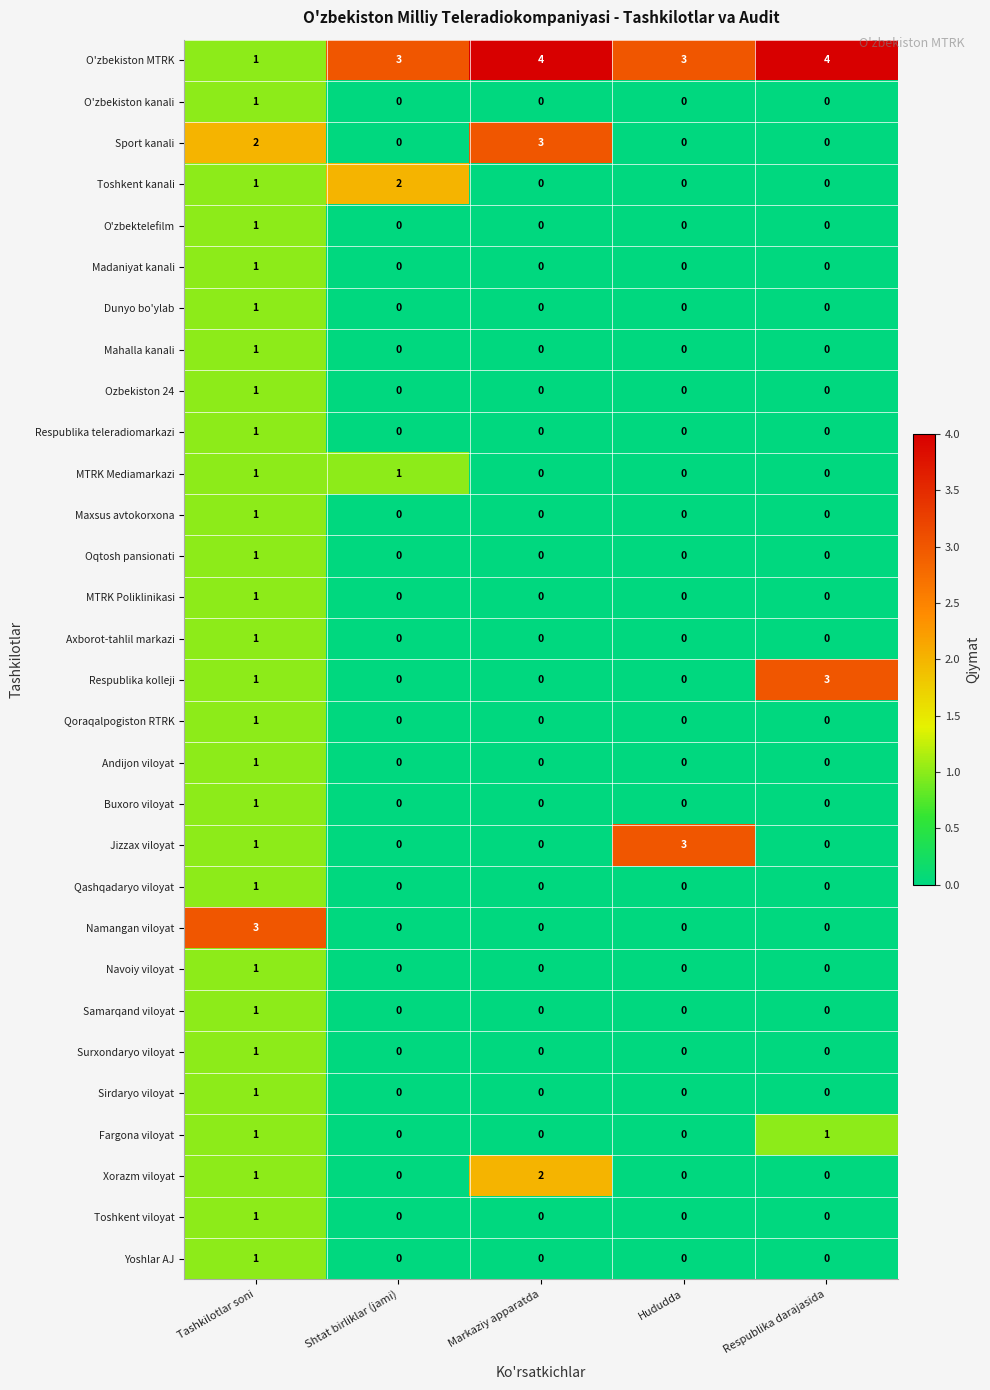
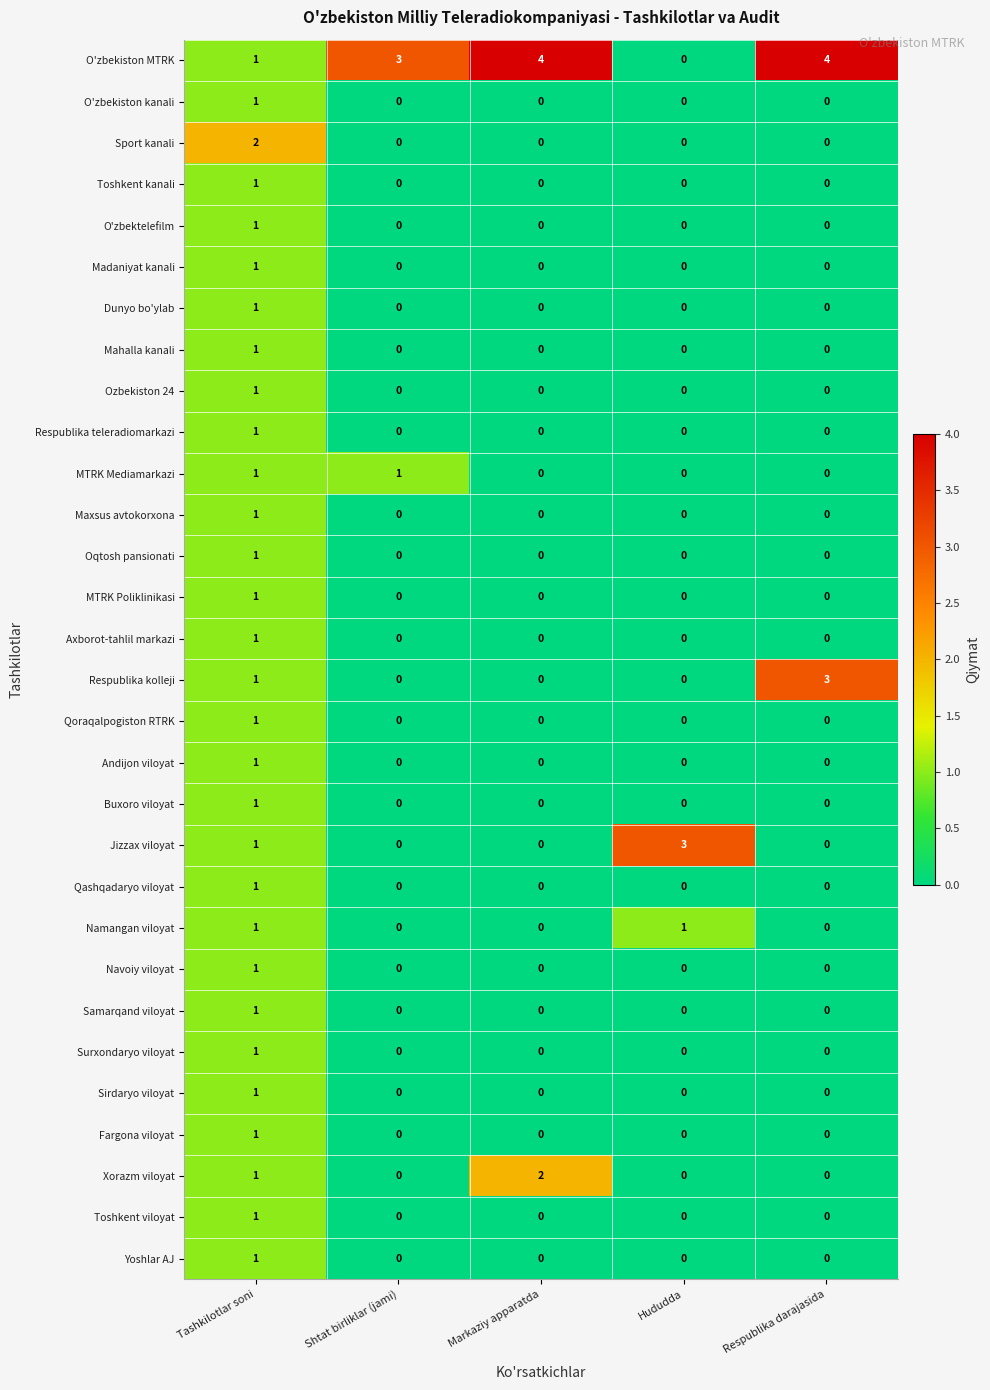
  {
    "O'zbekiston MTRK": {
      "Tashkilotlar soni": 1,
      "Shtat birliklar (jami)": 3,
      "Markaziy apparatda": 4,
-     "Hududda": 3,
+     "Hududda": 0,
      "Respublika darajasida": 4
    },
    "O'zbekiston kanali": {
      "Tashkilotlar soni": 1,
      "Shtat birliklar (jami)": 0,
      "Markaziy apparatda": 0,
      "Hududda": 0,
      "Respublika darajasida": 0
    },
    "Sport kanali": {
      "Tashkilotlar soni": 2,
      "Shtat birliklar (jami)": 0,
-     "Markaziy apparatda": 3,
+     "Markaziy apparatda": 0,
      "Hududda": 0,
      "Respublika darajasida": 0
    },
    "Toshkent kanali": {
      "Tashkilotlar soni": 1,
-     "Shtat birliklar (jami)": 2,
+     "Shtat birliklar (jami)": 0,
      "Markaziy apparatda": 0,
      "Hududda": 0,
      "Respublika darajasida": 0
    },
    "O'zbektelefilm": {
      "Tashkilotlar soni": 1,
      "Shtat birliklar (jami)": 0,
      "Markaziy apparatda": 0,
      "Hududda": 0,
      "Respublika darajasida": 0
    },
    "Madaniyat kanali": {
      "Tashkilotlar soni": 1,
      "Shtat birliklar (jami)": 0,
      "Markaziy apparatda": 0,
      "Hududda": 0,
      "Respublika darajasida": 0
    },
    "Dunyo bo'ylab": {
      "Tashkilotlar soni": 1,
      "Shtat birliklar (jami)": 0,
      "Markaziy apparatda": 0,
      "Hududda": 0,
      "Respublika darajasida": 0
    },
    "Mahalla kanali": {
      "Tashkilotlar soni": 1,
      "Shtat birliklar (jami)": 0,
      "Markaziy apparatda": 0,
      "Hududda": 0,
      "Respublika darajasida": 0
    },
    "Ozbekiston 24": {
      "Tashkilotlar soni": 1,
      "Shtat birliklar (jami)": 0,
      "Markaziy apparatda": 0,
      "Hududda": 0,
      "Respublika darajasida": 0
    },
    "Respublika teleradiomarkazi": {
      "Tashkilotlar soni": 1,
      "Shtat birliklar (jami)": 0,
      "Markaziy apparatda": 0,
      "Hududda": 0,
      "Respublika darajasida": 0
    },
    "MTRK Mediamarkazi": {
      "Tashkilotlar soni": 1,
      "Shtat birliklar (jami)": 1,
      "Markaziy apparatda": 0,
      "Hududda": 0,
      "Respublika darajasida": 0
    },
    "Maxsus avtokorxona": {
      "Tashkilotlar soni": 1,
      "Shtat birliklar (jami)": 0,
      "Markaziy apparatda": 0,
      "Hududda": 0,
      "Respublika darajasida": 0
    },
    "Oqtosh pansionati": {
      "Tashkilotlar soni": 1,
      "Shtat birliklar (jami)": 0,
      "Markaziy apparatda": 0,
      "Hududda": 0,
      "Respublika darajasida": 0
    },
    "MTRK Poliklinikasi": {
      "Tashkilotlar soni": 1,
      "Shtat birliklar (jami)": 0,
      "Markaziy apparatda": 0,
      "Hududda": 0,
      "Respublika darajasida": 0
    },
    "Axborot-tahlil markazi": {
      "Tashkilotlar soni": 1,
      "Shtat birliklar (jami)": 0,
      "Markaziy apparatda": 0,
      "Hududda": 0,
      "Respublika darajasida": 0
    },
    "Respublika kolleji": {
      "Tashkilotlar soni": 1,
      "Shtat birliklar (jami)": 0,
      "Markaziy apparatda": 0,
      "Hududda": 0,
      "Respublika darajasida": 3
    },
    "Qoraqalpogiston RTRK": {
      "Tashkilotlar soni": 1,
      "Shtat birliklar (jami)": 0,
      "Markaziy apparatda": 0,
      "Hududda": 0,
      "Respublika darajasida": 0
    },
    "Andijon viloyat": {
      "Tashkilotlar soni": 1,
      "Shtat birliklar (jami)": 0,
      "Markaziy apparatda": 0,
      "Hududda": 0,
      "Respublika darajasida": 0
    },
    "Buxoro viloyat": {
      "Tashkilotlar soni": 1,
      "Shtat birliklar (jami)": 0,
      "Markaziy apparatda": 0,
      "Hududda": 0,
      "Respublika darajasida": 0
    },
    "Jizzax viloyat": {
      "Tashkilotlar soni": 1,
      "Shtat birliklar (jami)": 0,
      "Markaziy apparatda": 0,
      "Hududda": 3,
      "Respublika darajasida": 0
    },
    "Qashqadaryo viloyat": {
      "Tashkilotlar soni": 1,
      "Shtat birliklar (jami)": 0,
      "Markaziy apparatda": 0,
      "Hududda": 0,
      "Respublika darajasida": 0
    },
    "Namangan viloyat": {
-     "Tashkilotlar soni": 3,
+     "Tashkilotlar soni": 1,
      "Shtat birliklar (jami)": 0,
      "Markaziy apparatda": 0,
-     "Hududda": 0,
+     "Hududda": 1,
      "Respublika darajasida": 0
    },
    "Navoiy viloyat": {
      "Tashkilotlar soni": 1,
      "Shtat birliklar (jami)": 0,
      "Markaziy apparatda": 0,
      "Hududda": 0,
      "Respublika darajasida": 0
    },
    "Samarqand viloyat": {
      "Tashkilotlar soni": 1,
      "Shtat birliklar (jami)": 0,
      "Markaziy apparatda": 0,
      "Hududda": 0,
      "Respublika darajasida": 0
    },
    "Surxondaryo viloyat": {
      "Tashkilotlar soni": 1,
      "Shtat birliklar (jami)": 0,
      "Markaziy apparatda": 0,
      "Hududda": 0,
      "Respublika darajasida": 0
    },
    "Sirdaryo viloyat": {
      "Tashkilotlar soni": 1,
      "Shtat birliklar (jami)": 0,
      "Markaziy apparatda": 0,
      "Hududda": 0,
      "Respublika darajasida": 0
    },
    "Fargona viloyat": {
      "Tashkilotlar soni": 1,
      "Shtat birliklar (jami)": 0,
      "Markaziy apparatda": 0,
      "Hududda": 0,
-     "Respublika darajasida": 1
+     "Respublika darajasida": 0
    },
    "Xorazm viloyat": {
      "Tashkilotlar soni": 1,
      "Shtat birliklar (jami)": 0,
      "Markaziy apparatda": 2,
      "Hududda": 0,
      "Respublika darajasida": 0
    },
    "Toshkent viloyat": {
      "Tashkilotlar soni": 1,
      "Shtat birliklar (jami)": 0,
      "Markaziy apparatda": 0,
      "Hududda": 0,
      "Respublika darajasida": 0
    },
    "Yoshlar AJ": {
      "Tashkilotlar soni": 1,
      "Shtat birliklar (jami)": 0,
      "Markaziy apparatda": 0,
      "Hududda": 0,
      "Respublika darajasida": 0
    }
  }
